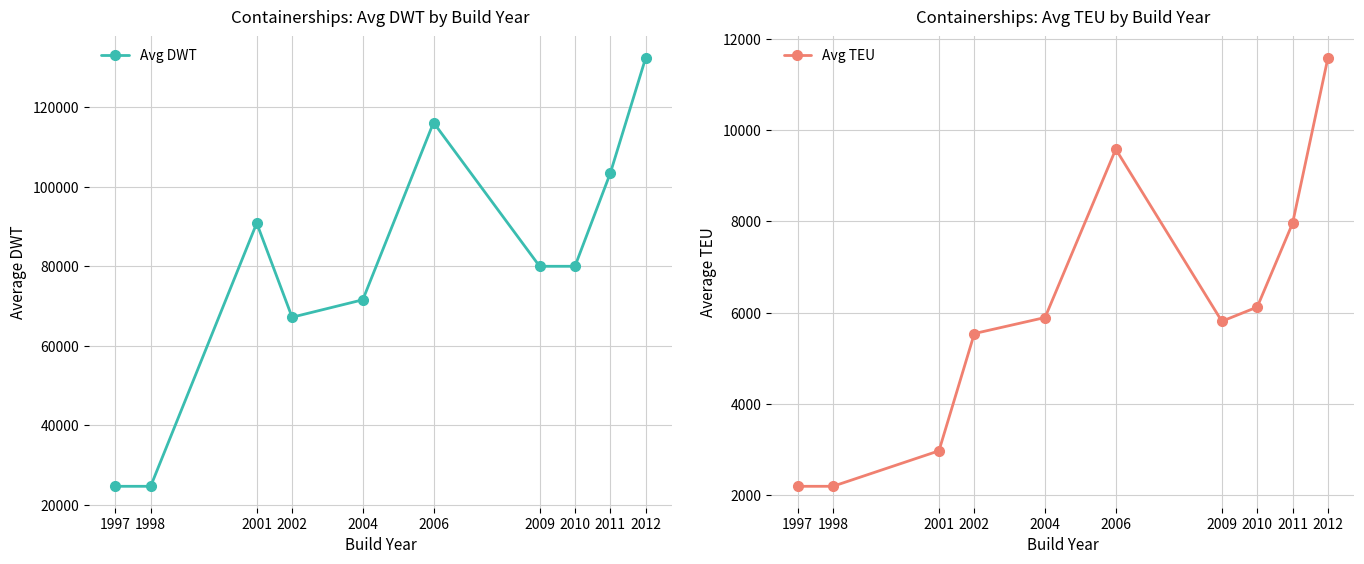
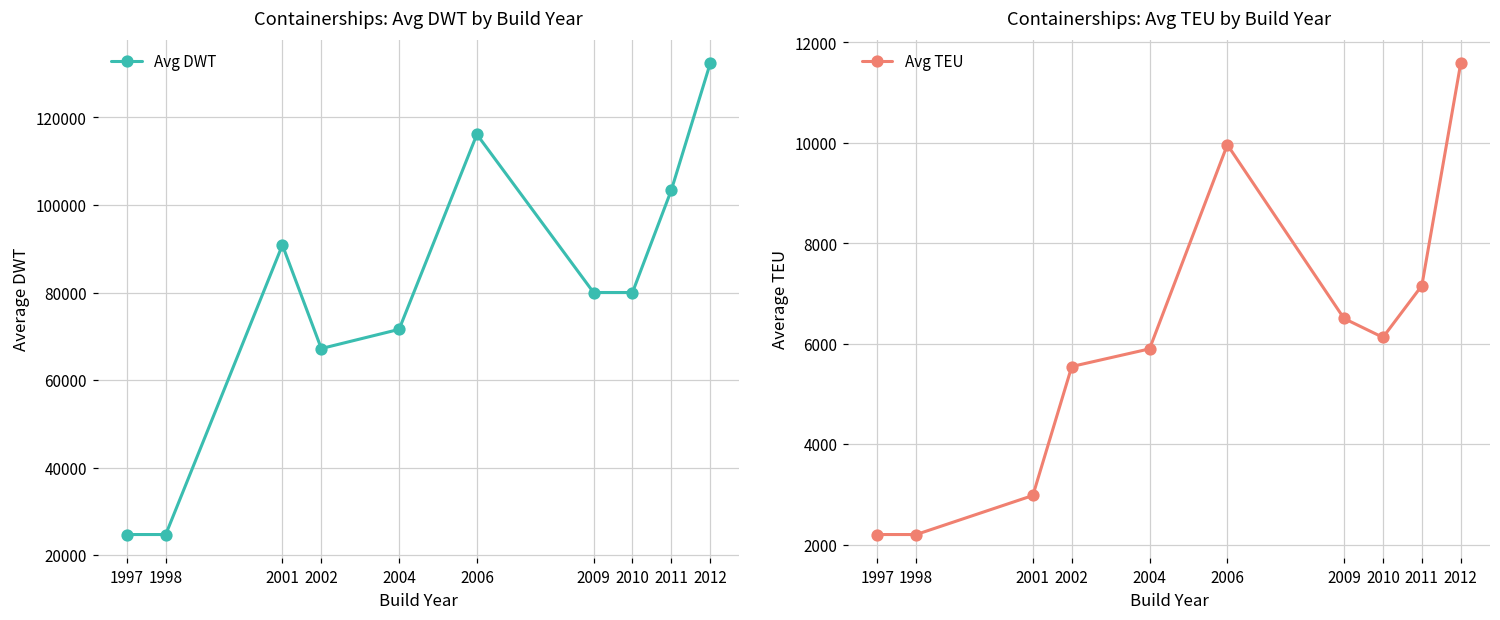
  {
    "Containerships: Avg DWT by Build Year": {
      "1997": 25000,
      "1998": 25000,
      "2001": 91000,
      "2002": 67000,
      "2004": 72000,
      "2006": 116000,
      "2009": 80000,
      "2010": 80000,
      "2011": 103000,
      "2012": 132000
    },
    "Containerships: Avg TEU by Build Year": {
      "1997": 2200,
      "1998": 2200,
      "2001": 3000,
      "2002": 5500,
      "2004": 5900,
-     "2006": 9600,
-     "2009": 5800,
+     "2006": 10000,
+     "2009": 6500,
      "2010": 6100,
-     "2011": 8000,
+     "2011": 7200,
      "2012": 11600
    }
  }
